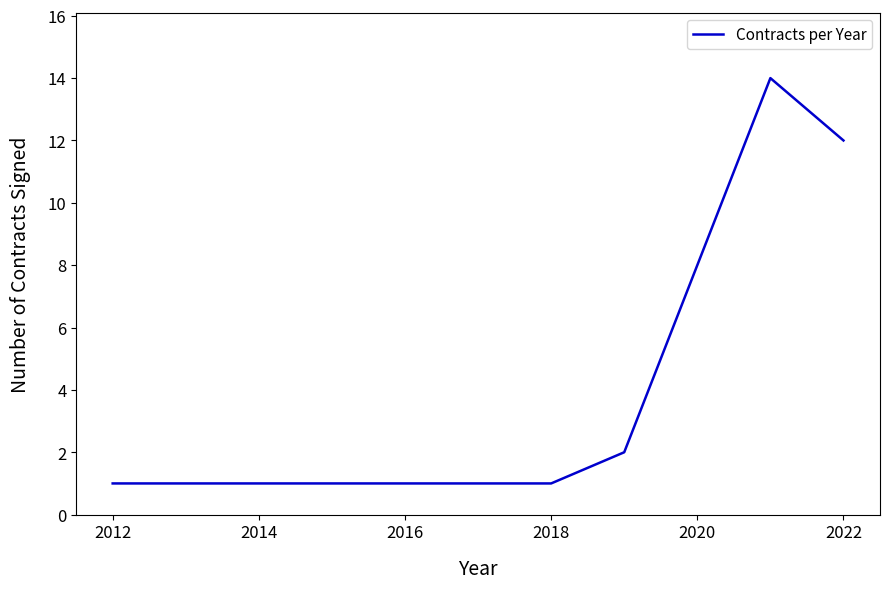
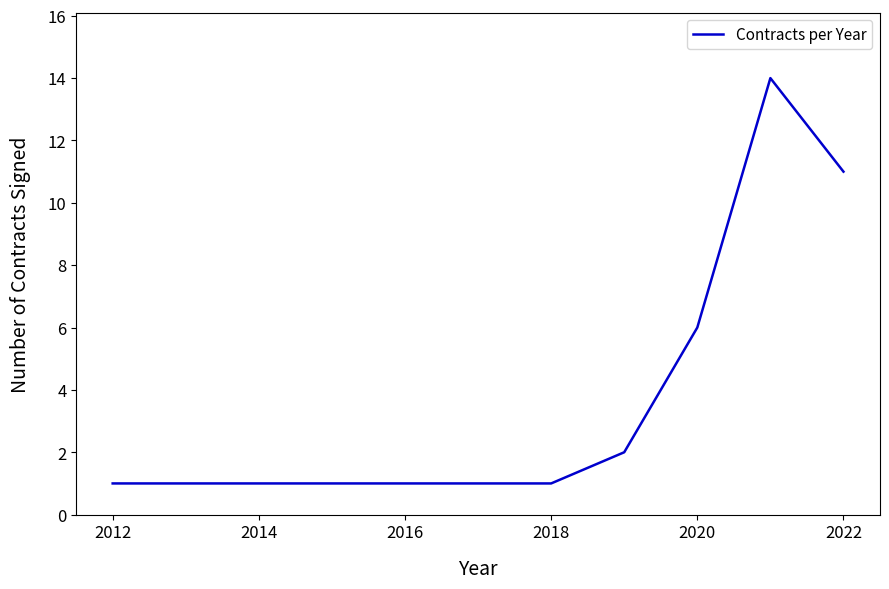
  {
    "2012": 1,
    "2018": 1,
-   "2020": 8,
-   "2022": 12
+   "2020": 6,
+   "2022": 11
  }
